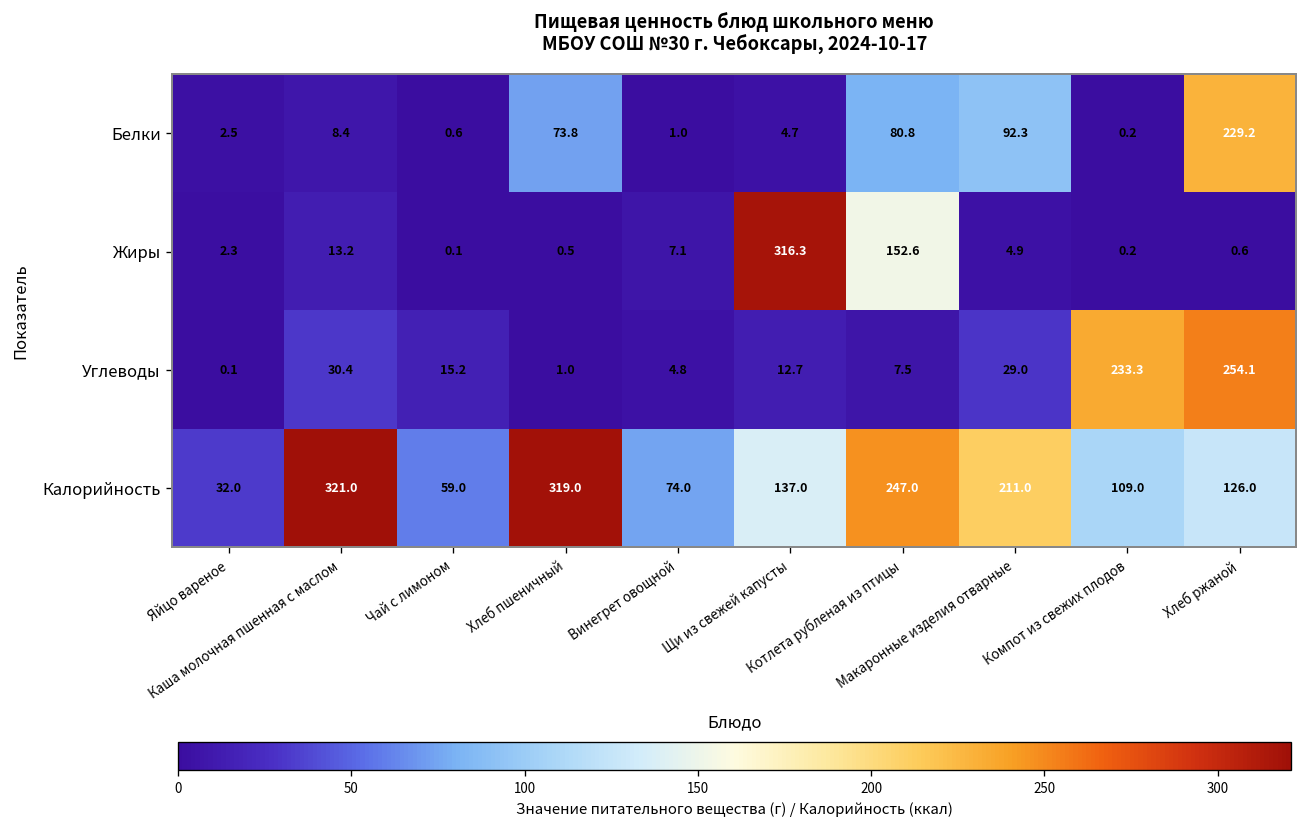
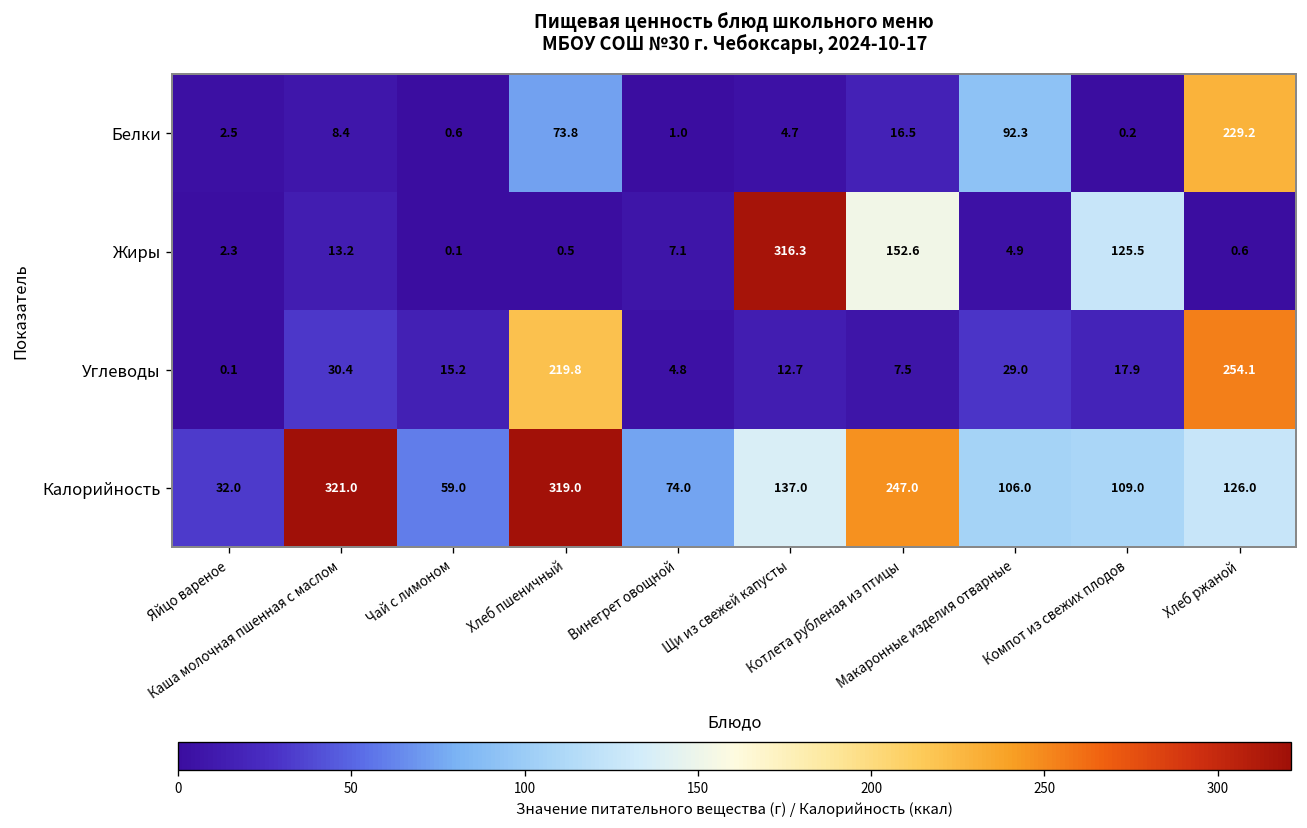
  {
    "Белки": {
      "Яйцо вареное": 2.5,
      "Каша молочная пшенная с маслом": 8.4,
      "Чай с лимоном": 0.6,
      "Хлеб пшеничный": 73.8,
      "Винегрет овощной": 1.0,
      "Щи из свежей капусты": 4.7,
-     "Котлета рубленая из птицы": 80.8,
+     "Котлета рубленая из птицы": 16.5,
      "Макаронные изделия отварные": 92.3,
      "Компот из свежих плодов": 0.2,
      "Хлеб ржаной": 229.2
    },
    "Жиры": {
      "Яйцо вареное": 2.3,
      "Каша молочная пшенная с маслом": 13.2,
      "Чай с лимоном": 0.1,
      "Хлеб пшеничный": 0.5,
      "Винегрет овощной": 7.1,
      "Щи из свежей капусты": 316.3,
      "Котлета рубленая из птицы": 152.6,
      "Макаронные изделия отварные": 4.9,
-     "Компот из свежих плодов": 0.2,
+     "Компот из свежих плодов": 125.5,
      "Хлеб ржаной": 0.6
    },
    "Углеводы": {
      "Яйцо вареное": 0.1,
      "Каша молочная пшенная с маслом": 30.4,
      "Чай с лимоном": 15.2,
-     "Хлеб пшеничный": 1.0,
+     "Хлеб пшеничный": 219.8,
      "Винегрет овощной": 4.8,
      "Щи из свежей капусты": 12.7,
      "Котлета рубленая из птицы": 7.5,
      "Макаронные изделия отварные": 29.0,
-     "Компот из свежих плодов": 233.3,
+     "Компот из свежих плодов": 17.9,
      "Хлеб ржаной": 254.1
    },
    "Калорийность": {
      "Яйцо вареное": 32.0,
      "Каша молочная пшенная с маслом": 321.0,
      "Чай с лимоном": 59.0,
      "Хлеб пшеничный": 319.0,
      "Винегрет овощной": 74.0,
      "Щи из свежей капусты": 137.0,
      "Котлета рубленая из птицы": 247.0,
-     "Макаронные изделия отварные": 211.0,
+     "Макаронные изделия отварные": 106.0,
      "Компот из свежих плодов": 109.0,
      "Хлеб ржаной": 126.0
    }
  }
